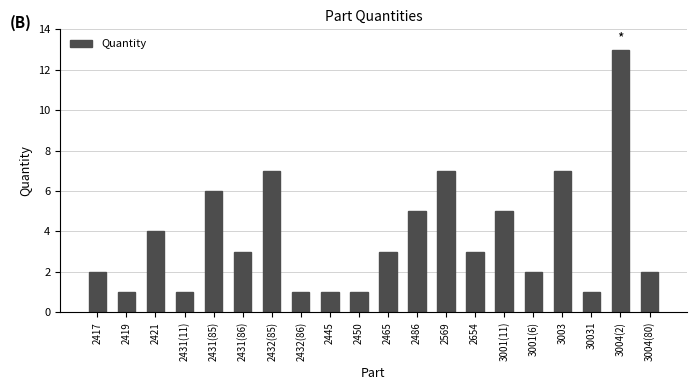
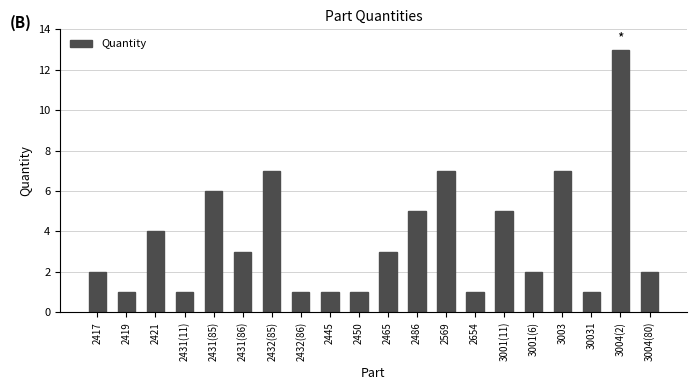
  {
    "2417": 2,
    "2419": 1,
    "2421": 4,
    "2431(11)": 1,
    "2431(85)": 6,
    "2431(86)": 3,
    "2432(85)": 7,
    "2432(86)": 1,
    "2445": 1,
    "2450": 1,
    "2465": 3,
    "2486": 5,
    "2569": 7,
-   "2654": 3,
+   "2654": 1,
    "3001(11)": 5,
    "3001(6)": 2,
    "3003": 7,
    "30031": 1,
    "3004(2)": 13,
    "3004(80)": 2
  }
